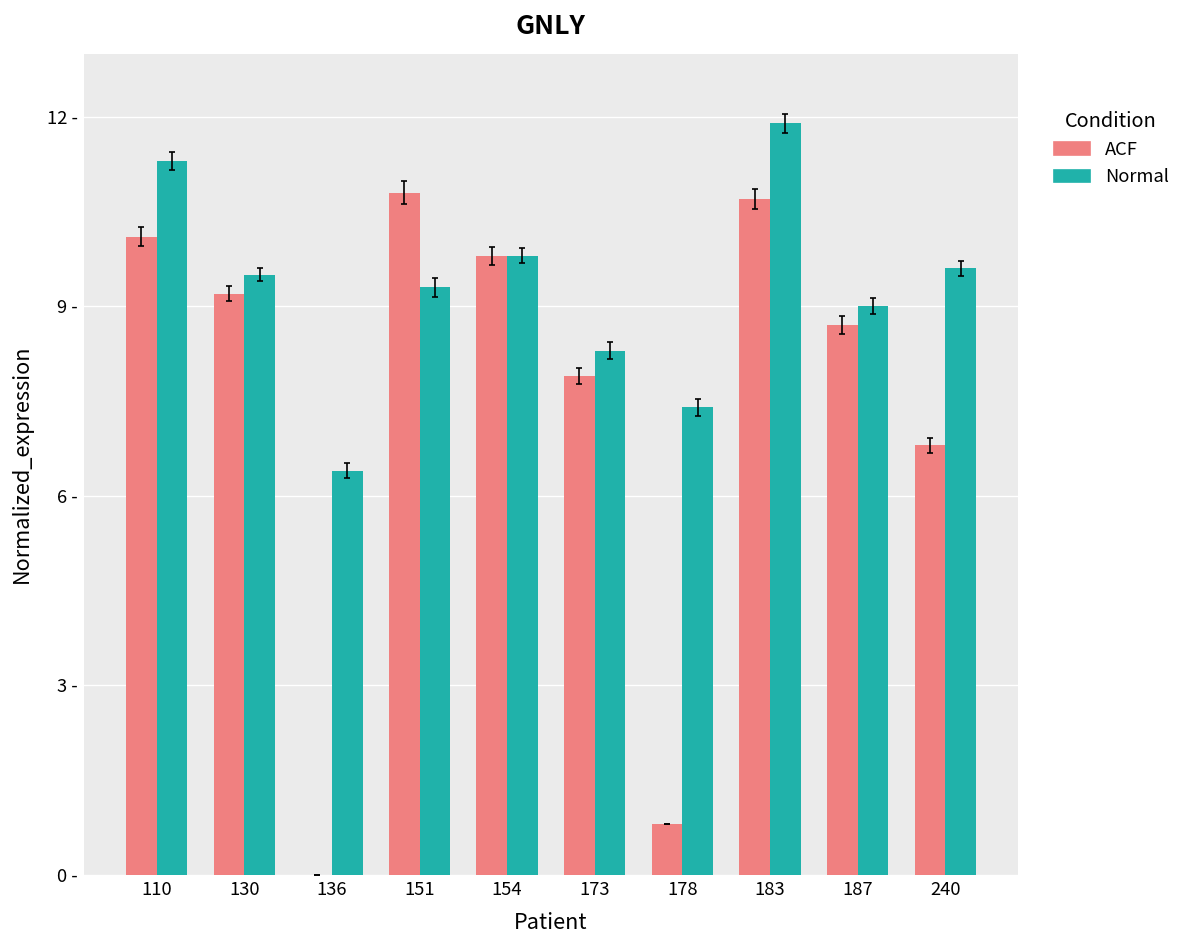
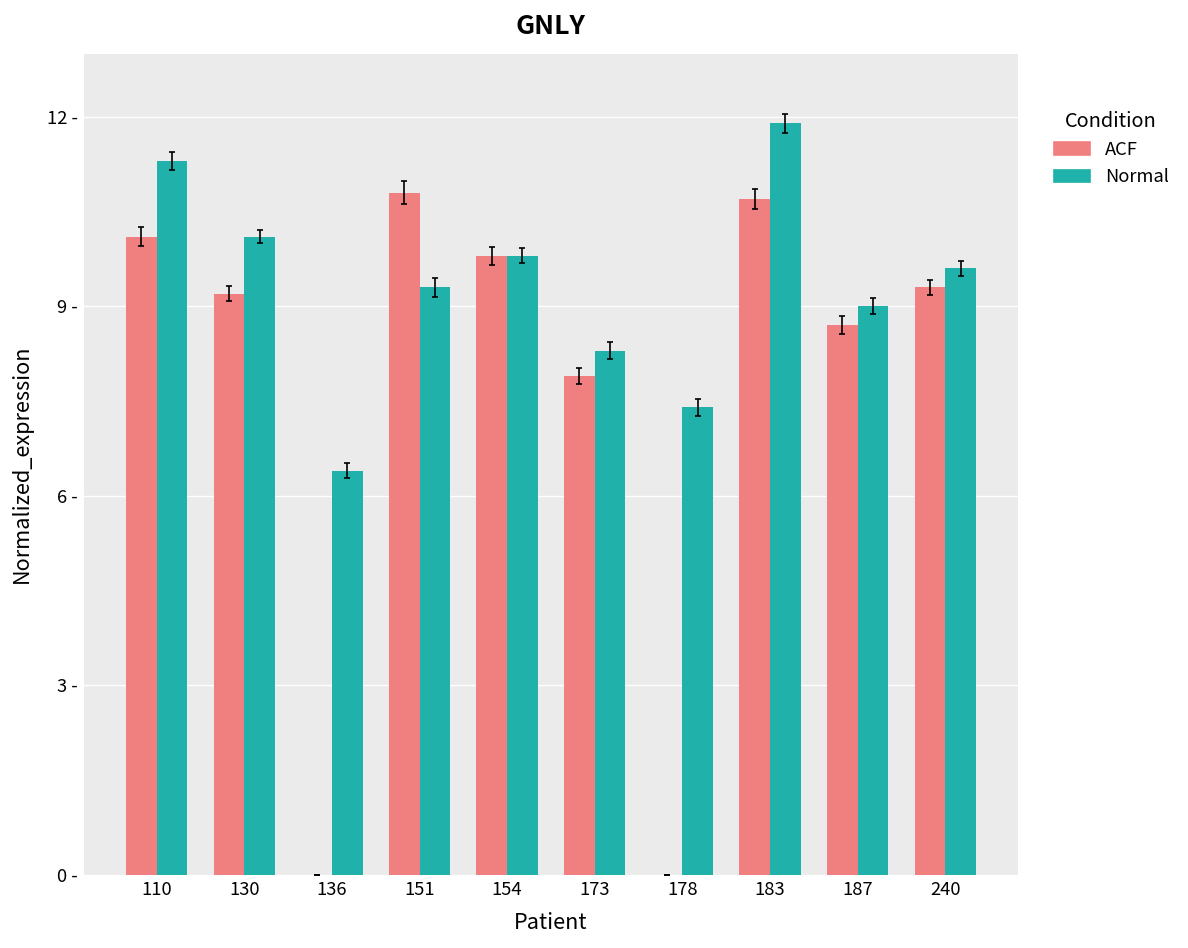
  {
    "ACF": {
      "110": "10.1 -",
      "130": "9.2 -",
      "136": "0.0 -",
      "151": "10.8 -",
      "154": "9.8 -",
      "173": "7.9 -",
-     "178": "0.8 -",
+     "178": "0.0 -",
      "183": "10.7 -",
      "187": "8.7 -",
-     "240": "6.8 -"
+     "240": "9.3 -"
    },
    "Normal": {
      "110": "11.3 -",
-     "130": "9.5 -",
+     "130": "10.1 -",
      "136": "6.4 -",
      "151": "9.3 -",
      "154": "9.8 -",
      "173": "8.3 -",
      "178": "7.4 -",
      "183": "11.9 -",
      "187": "9.0 -",
      "240": "9.6 -"
    }
  }
